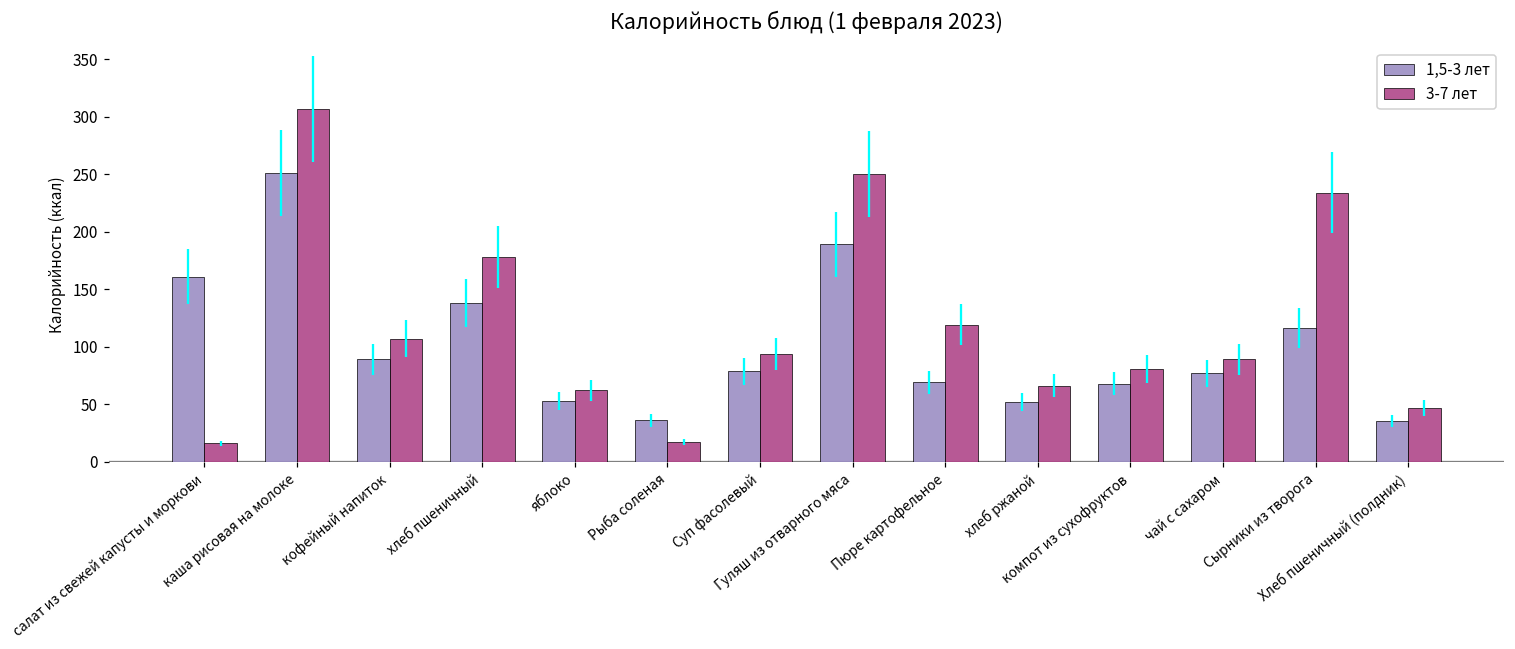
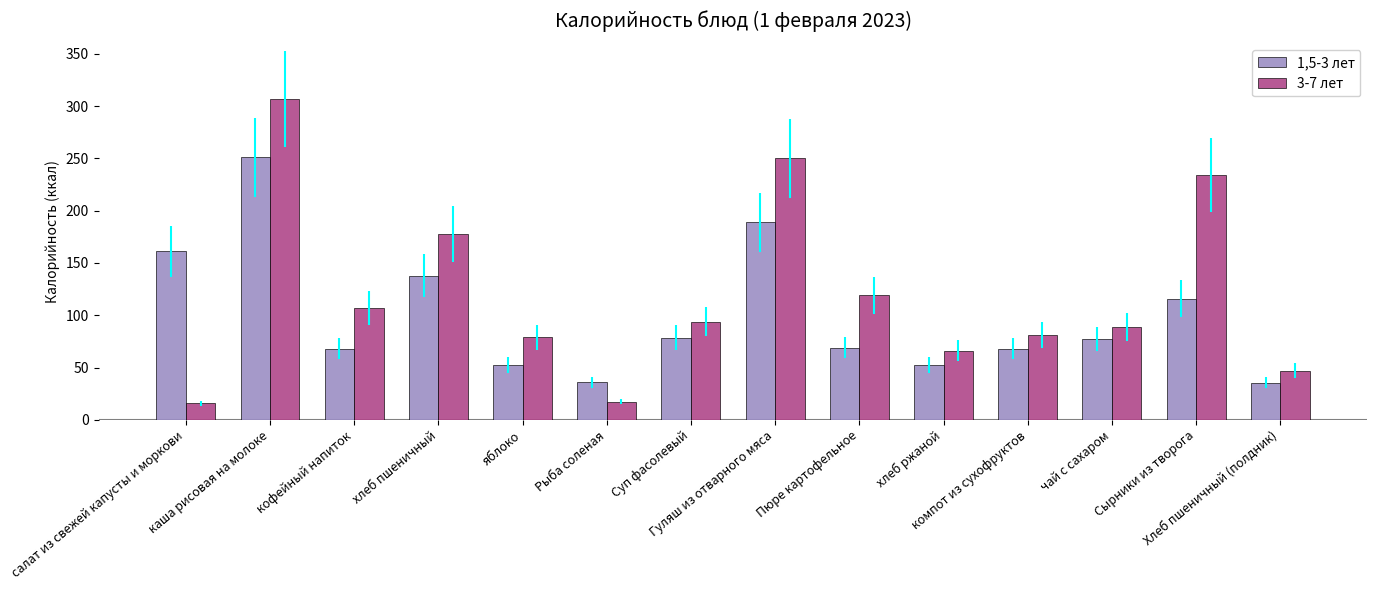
  {
    "1,5-3 лет": {
      "салат из свежей капусты и моркови": 161,
      "каша рисовая на молоке": 251,
-     "кофейный напиток": 89,
+     "кофейный напиток": 68,
      "хлеб пшеничный": 138,
      "яблоко": 53,
      "Рыба соленая": 36,
      "Суп фасолевый": 79,
      "Гуляш из отварного мяса": 189,
      "Пюре картофельное": 69,
      "хлеб ржаной": 52,
      "компот из сухофруктов": 68,
      "чай с сахаром": 77,
      "Сырники из творога": 116,
      "Хлеб пшеничный (полдник)": 35
    },
    "3-7 лет": {
      "салат из свежей капусты и моркови": 16,
      "каша рисовая на молоке": 307,
      "кофейный напиток": 107,
      "хлеб пшеничный": 178,
-     "яблоко": 62,
+     "яблоко": 79,
      "Рыба соленая": 17,
      "Суп фасолевый": 94,
      "Гуляш из отварного мяса": 250,
      "Пюре картофельное": 119,
      "хлеб ржаной": 66,
      "компот из сухофруктов": 81,
      "чай с сахаром": 89,
      "Сырники из творога": 234,
      "Хлеб пшеничный (полдник)": 47
    }
  }
